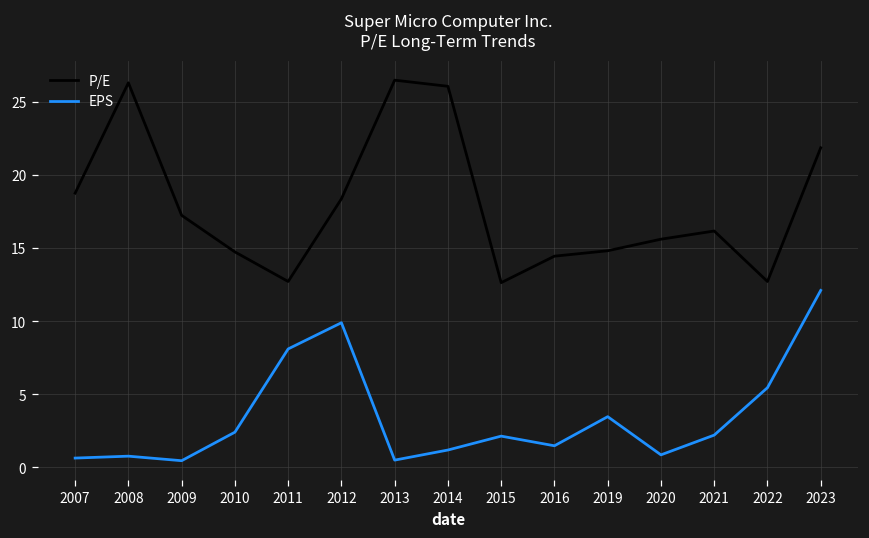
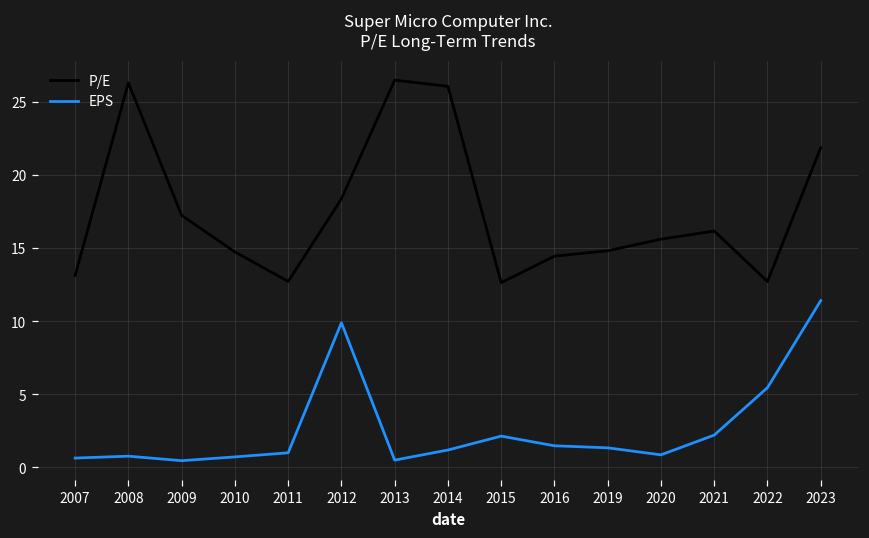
  {
    "P/E": {
-     "2007": 18.8,
+     "2007": 13.1,
      "2008": 26.3,
      "2009": 17.2,
      "2010": 14.7,
      "2011": 12.7,
      "2012": 18.4,
      "2013": 26.5,
      "2014": 26.1,
      "2015": 12.6,
      "2016": 14.4,
      "2019": 14.8,
      "2020": 15.6,
      "2021": 16.2,
      "2022": 12.7,
      "2023": 21.9
    },
    "EPS": {
      "2007": 0.6,
      "2008": 0.8,
      "2009": 0.5,
-     "2010": 2.4,
-     "2011": 8.1,
+     "2010": 0.7,
+     "2011": 1.0,
      "2012": 9.9,
      "2013": 0.5,
      "2014": 1.2,
      "2015": 2.1,
      "2016": 1.5,
-     "2019": 3.5,
+     "2019": 1.3,
      "2020": 0.9,
      "2021": 2.2,
      "2022": 5.5,
-     "2023": 12.1
+     "2023": 11.4
    }
  }
